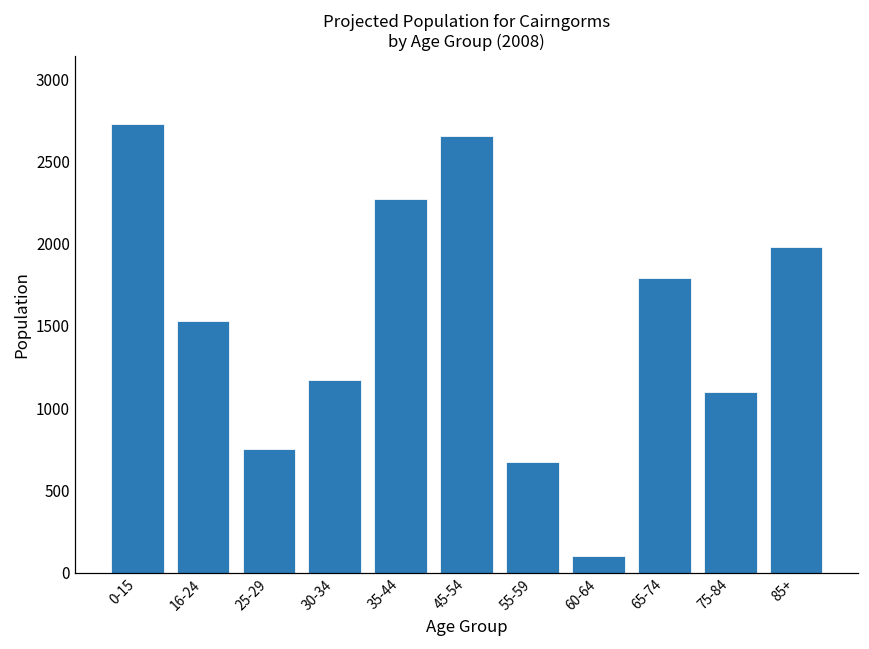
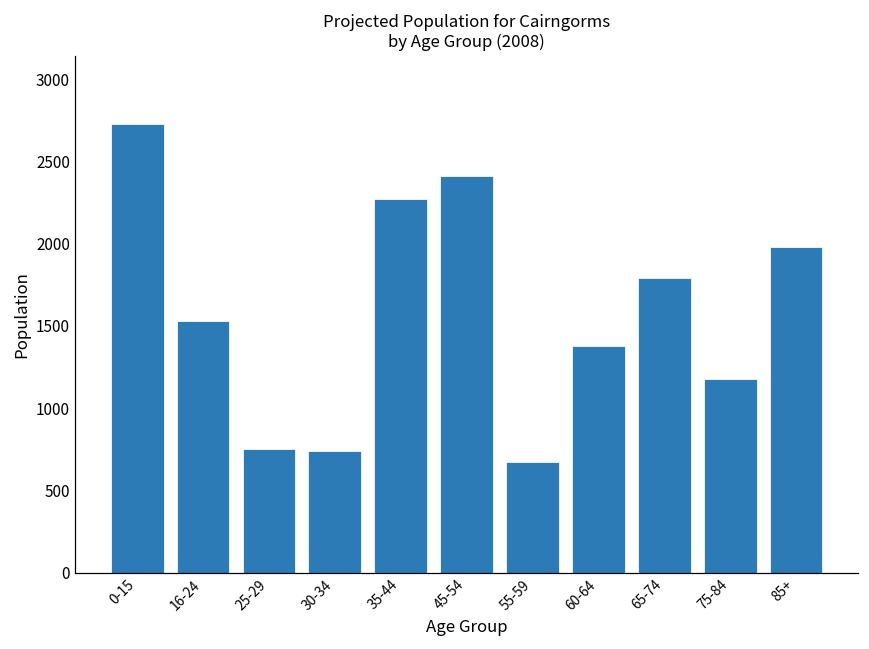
  {
    "0-15": 2730,
    "16-24": 1530,
    "25-29": 750,
-   "30-34": 1170,
+   "30-34": 740,
    "35-44": 2270,
-   "45-54": 2650,
+   "45-54": 2410,
    "55-59": 680,
-   "60-64": 100,
+   "60-64": 1380,
    "65-74": 1790,
-   "75-84": 1100,
+   "75-84": 1180,
    "85+": 1980
  }
